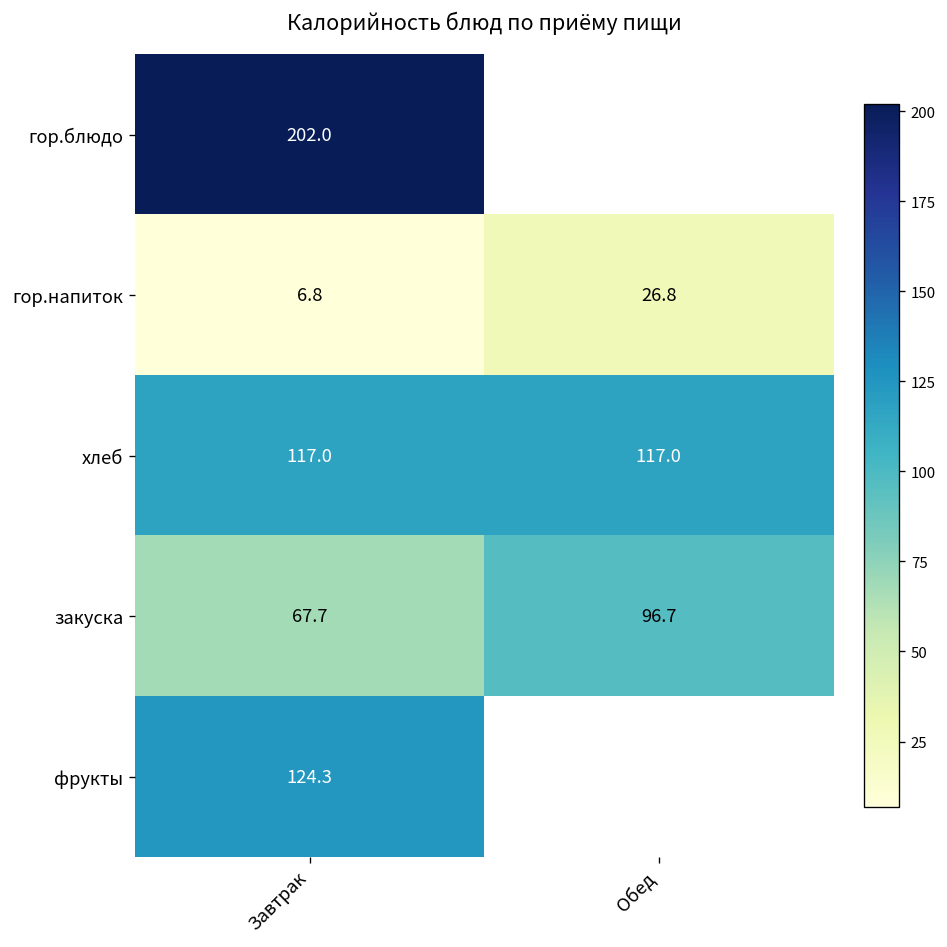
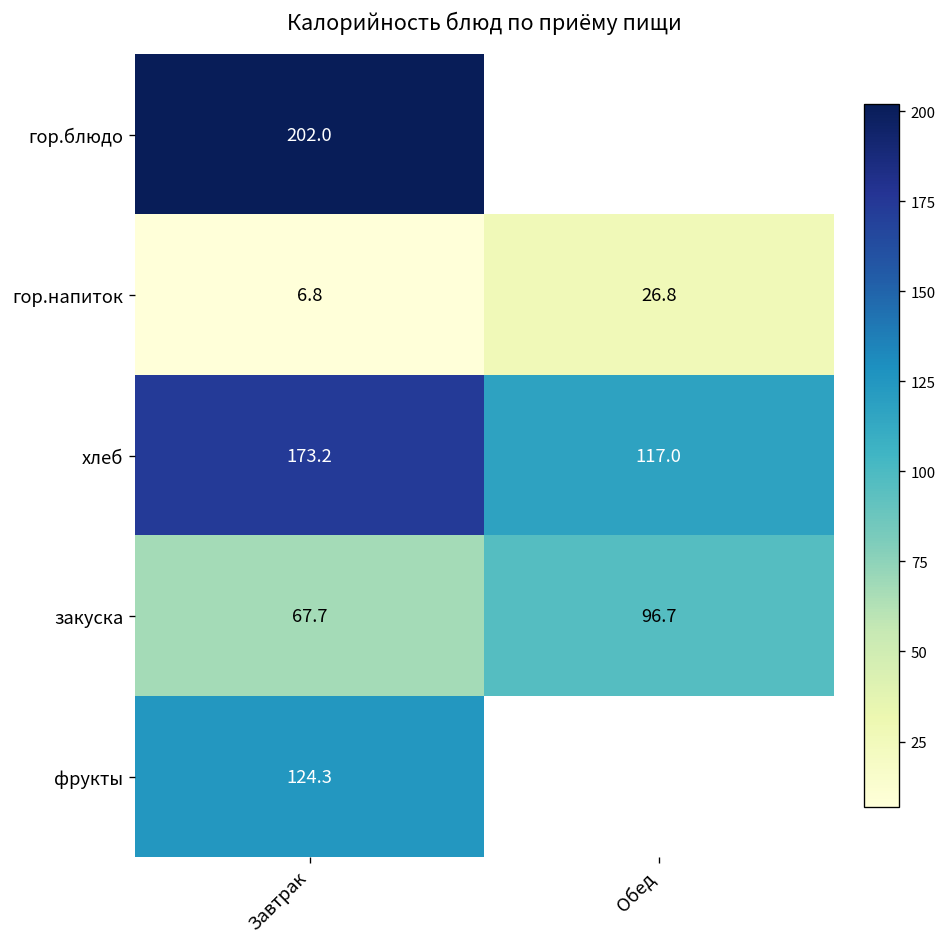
  {
    "гор.блюдо": {
      "Завтрак": 202.0
    },
    "гор.напиток": {
      "Завтрак": 6.8,
      "Обед": 26.8
    },
    "хлеб": {
-     "Завтрак": 117.0,
+     "Завтрак": 173.2,
      "Обед": 117.0
    },
    "закуска": {
      "Завтрак": 67.7,
      "Обед": 96.7
    },
    "фрукты": {
      "Завтрак": 124.3
    }
  }
